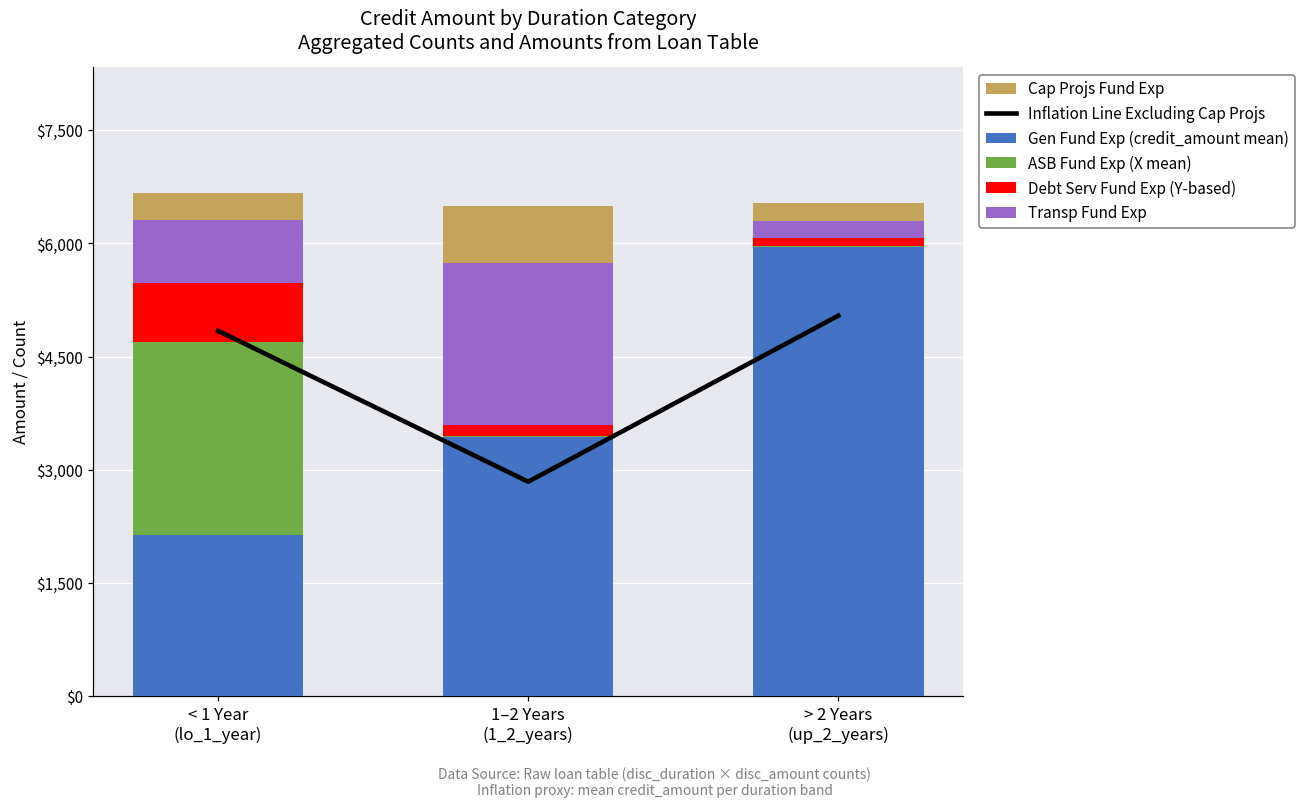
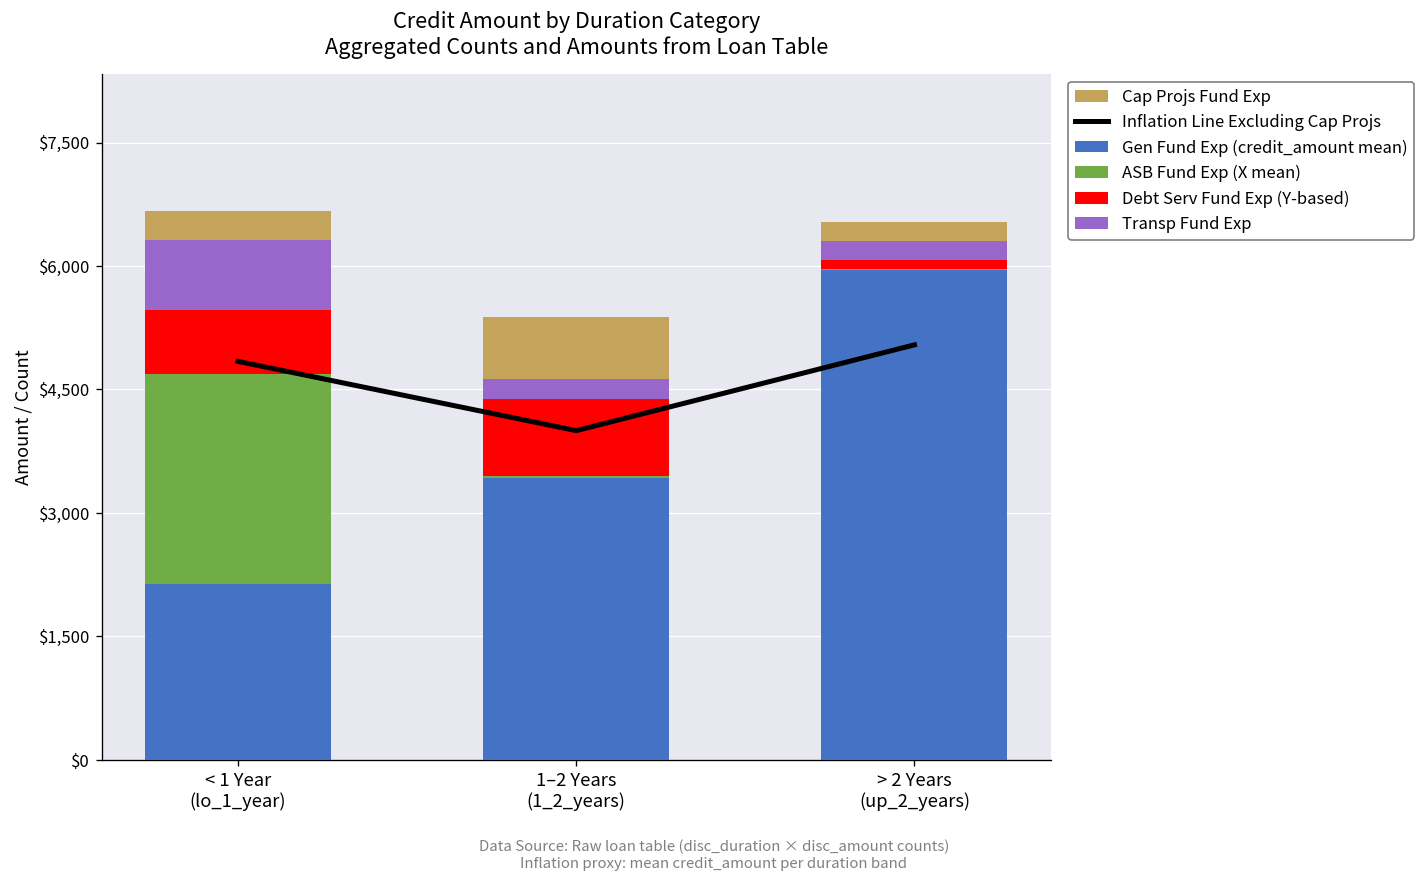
  {
    "Inflation Line Excluding Cap Projs": {
      "< 1 Year (lo_1_year)": "$4,800",
-     "1–2 Years (1_2_years)": "$2,800",
+     "1–2 Years (1_2_years)": "$4,000",
      "> 2 Years (up_2_years)": "$5,000"
    },
    "Gen Fund Exp (credit_amount mean)": {
      "< 1 Year (lo_1_year)": "$2,100",
      "1–2 Years (1_2_years)": "$3,400",
      "> 2 Years (up_2_years)": "$6,000"
    },
    "ASB Fund Exp (X mean)": {
      "< 1 Year (lo_1_year)": "$2,600"
    },
    "Debt Serv Fund Exp (Y-based)": {
      "< 1 Year (lo_1_year)": "$800",
-     "1–2 Years (1_2_years)": "$100",
+     "1–2 Years (1_2_years)": "$900",
      "> 2 Years (up_2_years)": "$100"
    },
    "Transp Fund Exp": {
      "< 1 Year (lo_1_year)": "$800",
-     "1–2 Years (1_2_years)": "$2,100",
+     "1–2 Years (1_2_years)": "$200",
      "> 2 Years (up_2_years)": "$200"
    },
    "Cap Projs Fund Exp": {
      "< 1 Year (lo_1_year)": "$400",
      "1–2 Years (1_2_years)": "$800",
      "> 2 Years (up_2_years)": "$200"
    }
  }
